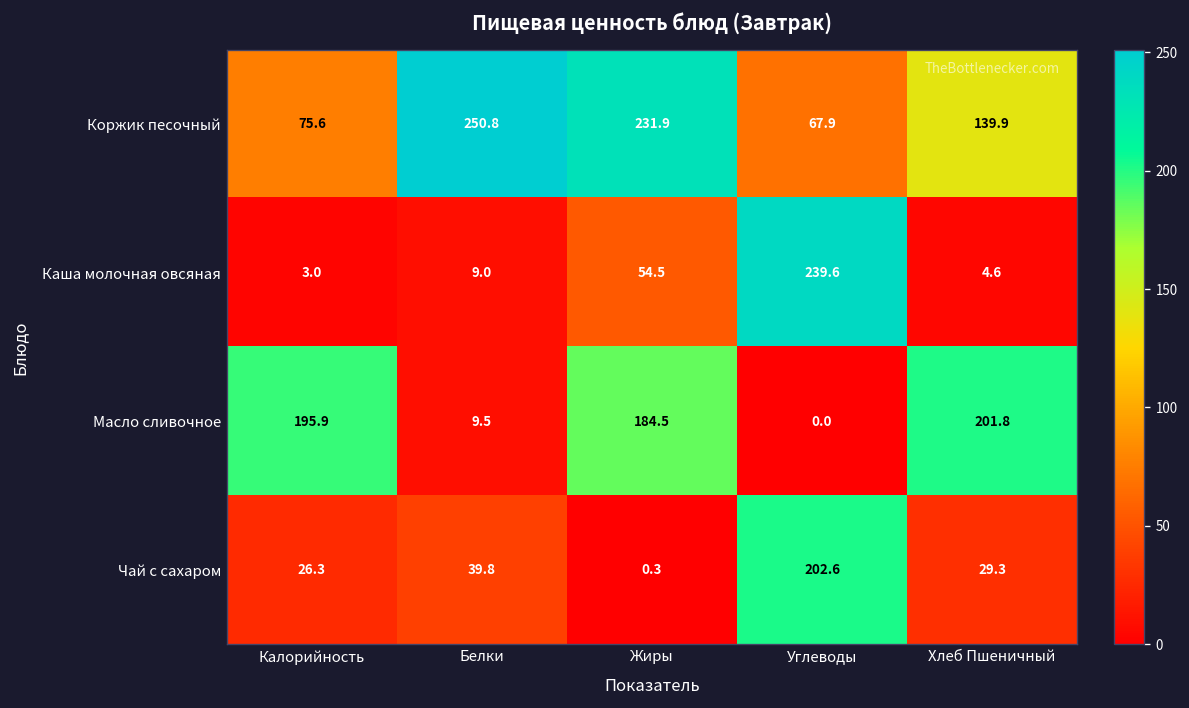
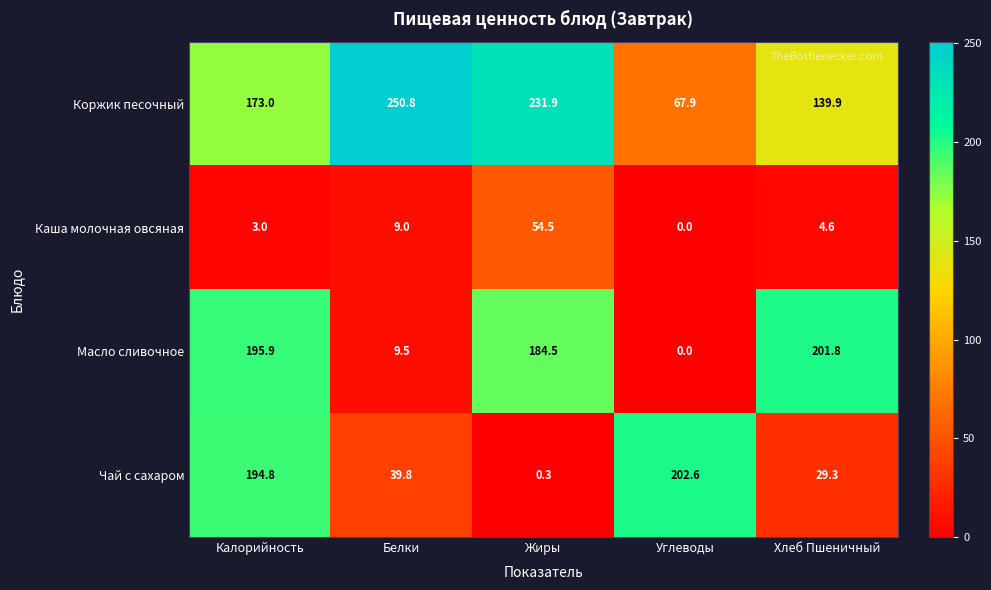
  {
    "Коржик песочный": {
-     "Калорийность": 75.6,
+     "Калорийность": 173.0,
      "Белки": 250.8,
      "Жиры": 231.9,
      "Углеводы": 67.9
    },
    "Каша молочная овсяная": {
      "Калорийность": 3.0,
      "Белки": 9.0,
      "Жиры": 54.5,
-     "Углеводы": 239.6,
+     "Углеводы": 0.0,
      "Хлеб Пшеничный": 4.6
    },
    "Масло сливочное": {
      "Калорийность": 195.9,
      "Белки": 9.5,
      "Жиры": 184.5,
      "Углеводы": 0.0,
      "Хлеб Пшеничный": 201.8
    },
    "Чай с сахаром": {
-     "Калорийность": 26.3,
+     "Калорийность": 194.8,
      "Белки": 39.8,
      "Жиры": 0.3,
      "Углеводы": 202.6,
      "Хлеб Пшеничный": 29.3
    }
  }
